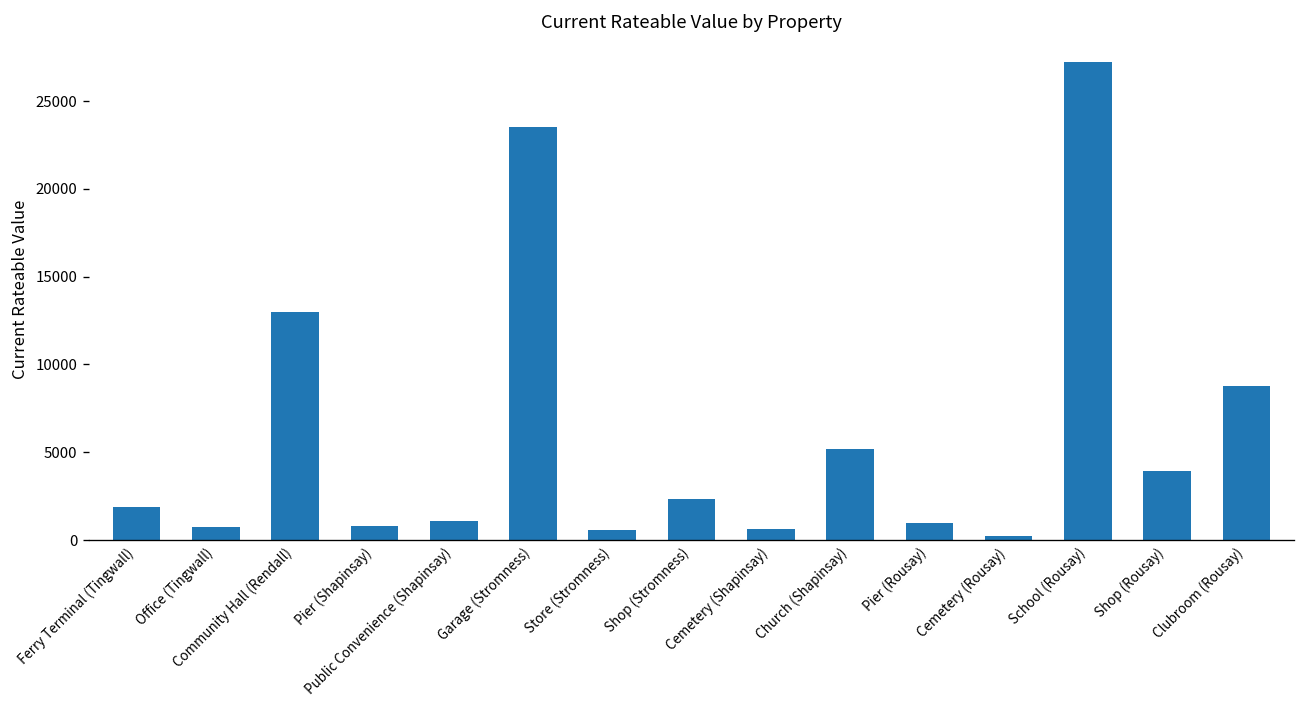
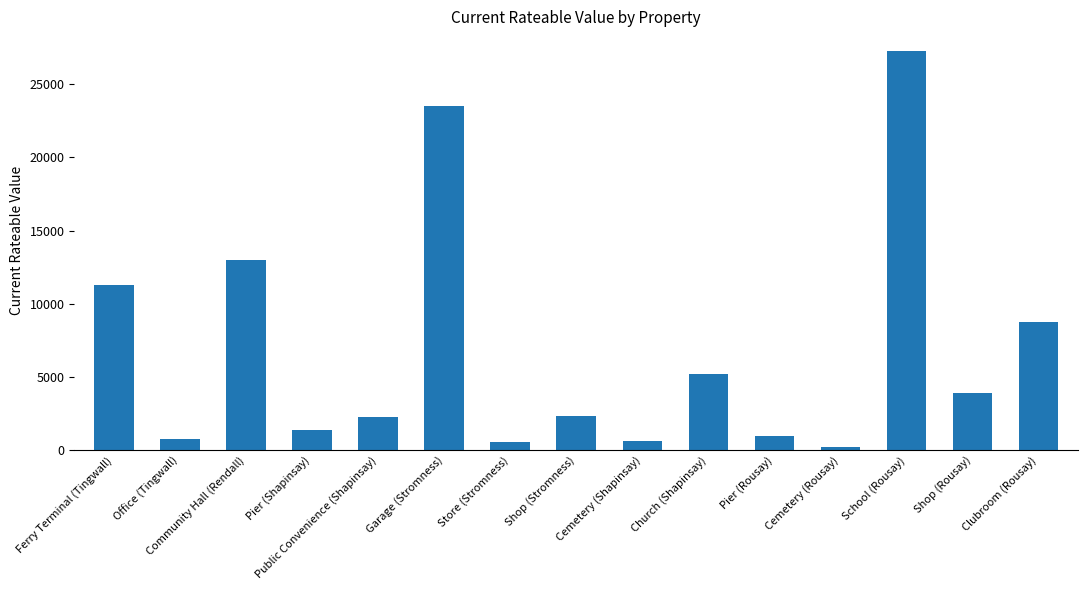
  {
-   "Ferry Terminal (Tingwall)": 1900,
+   "Ferry Terminal (Tingwall)": 11300,
    "Office (Tingwall)": 700,
    "Community Hall (Rendall)": 13000,
-   "Pier (Shapinsay)": 800,
-   "Public Convenience (Shapinsay)": 1100,
+   "Pier (Shapinsay)": 1400,
+   "Public Convenience (Shapinsay)": 2300,
    "Garage (Stromness)": 23500,
    "Store (Stromness)": 600,
    "Shop (Stromness)": 2400,
    "Cemetery (Shapinsay)": 700,
    "Church (Shapinsay)": 5200,
    "Pier (Rousay)": 1000,
    "Cemetery (Rousay)": 200,
    "School (Rousay)": 27300,
    "Shop (Rousay)": 3900,
    "Clubroom (Rousay)": 8800
  }
